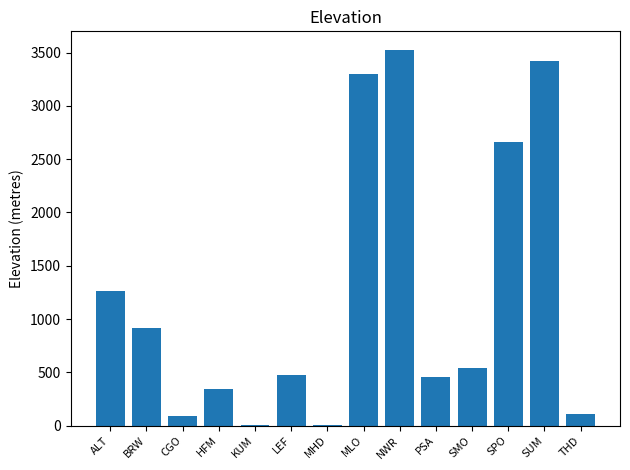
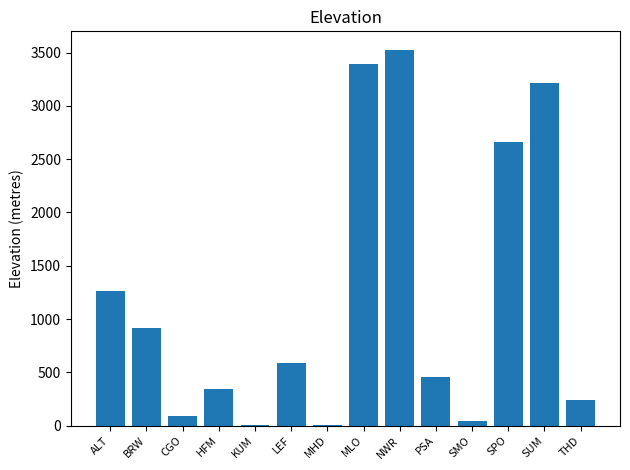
  {
    "ALT": 1260,
    "BRW": 920,
    "CGO": 90,
    "HFM": 340,
-   "LEF": 470,
-   "MLO": 3300,
+   "LEF": 590,
+   "MLO": 3400,
    "NWR": 3520,
    "PSA": 460,
-   "SMO": 540,
+   "SMO": 40,
    "SPO": 2660,
-   "SUM": 3420,
-   "THD": 110
+   "SUM": 3210,
+   "THD": 240
  }
